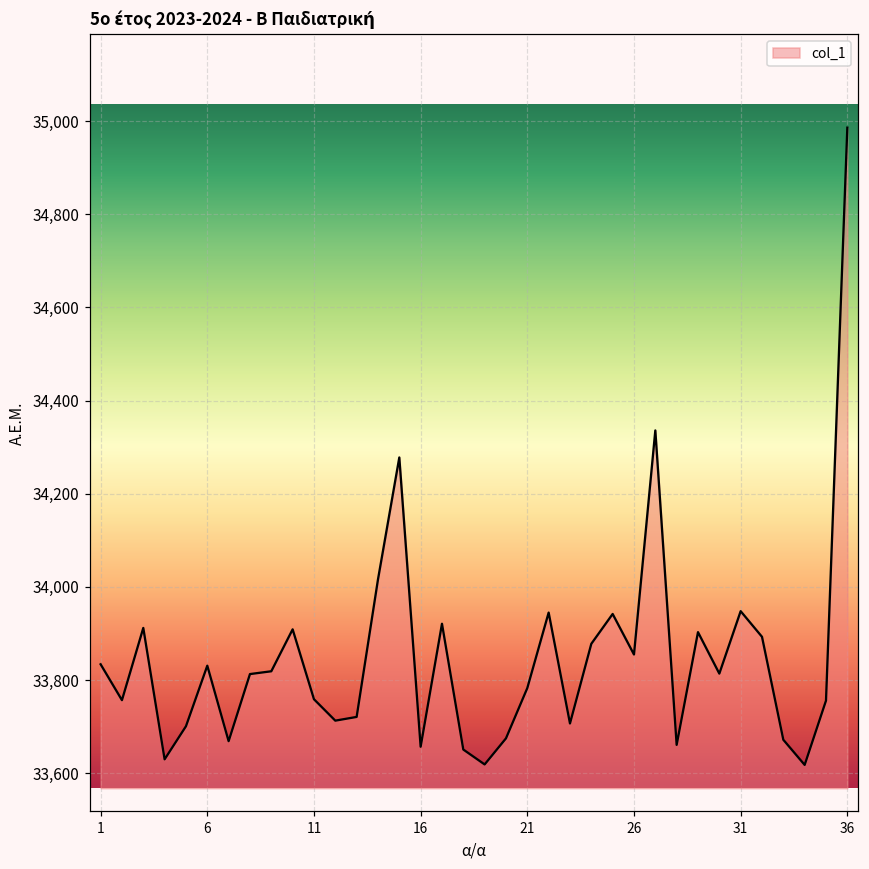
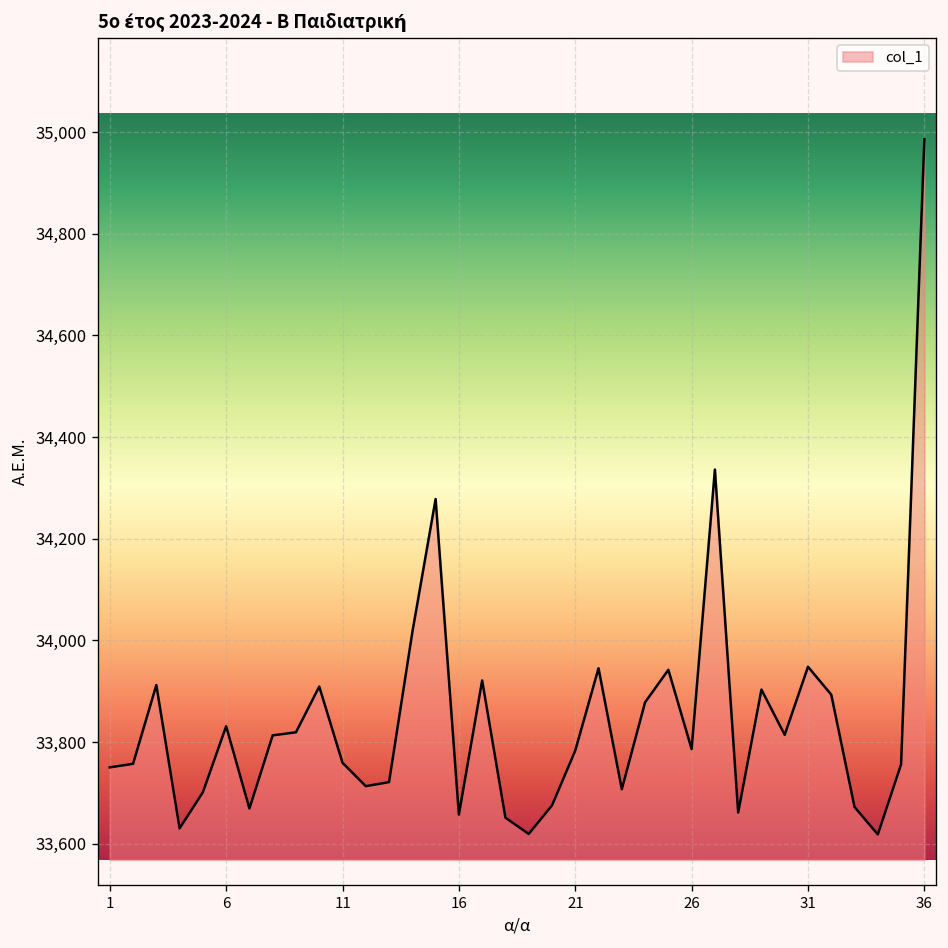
  {
-   "1": "33,830",
+   "1": "33,750",
    "6": "33,830",
    "11": "33,760",
    "16": "33,660",
    "21": "33,780",
-   "26": "33,860",
+   "26": "33,790",
    "31": "33,950",
    "36": "34,990"
  }
